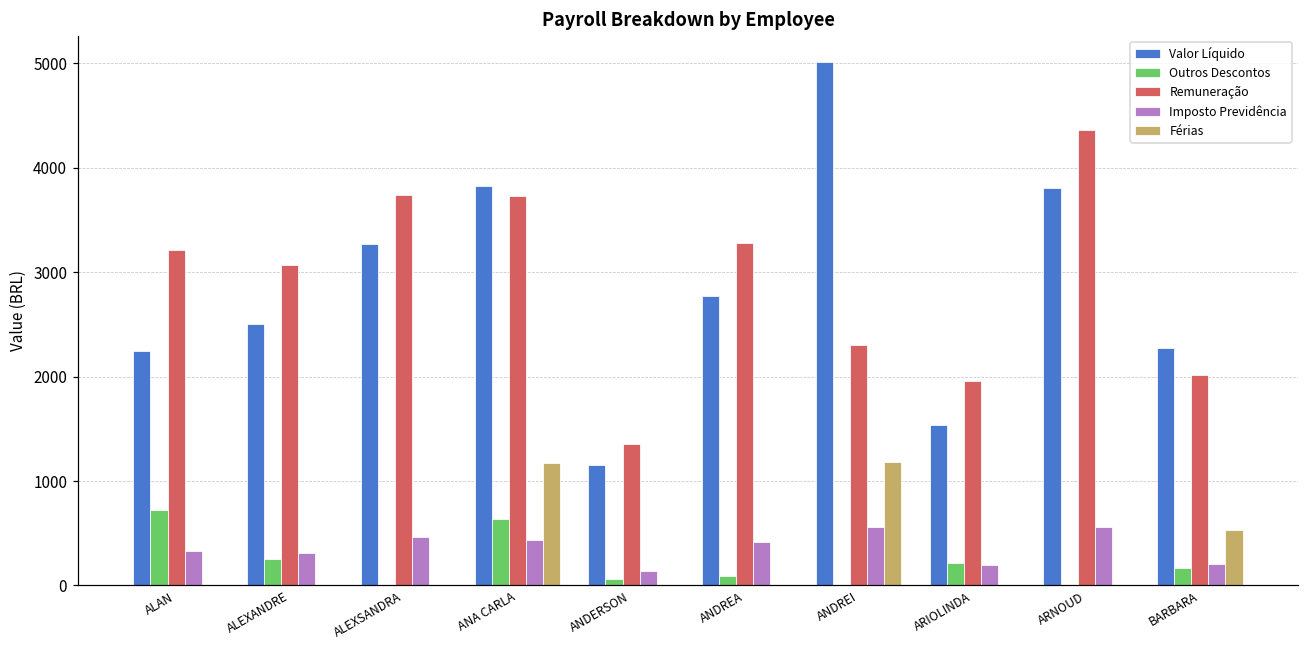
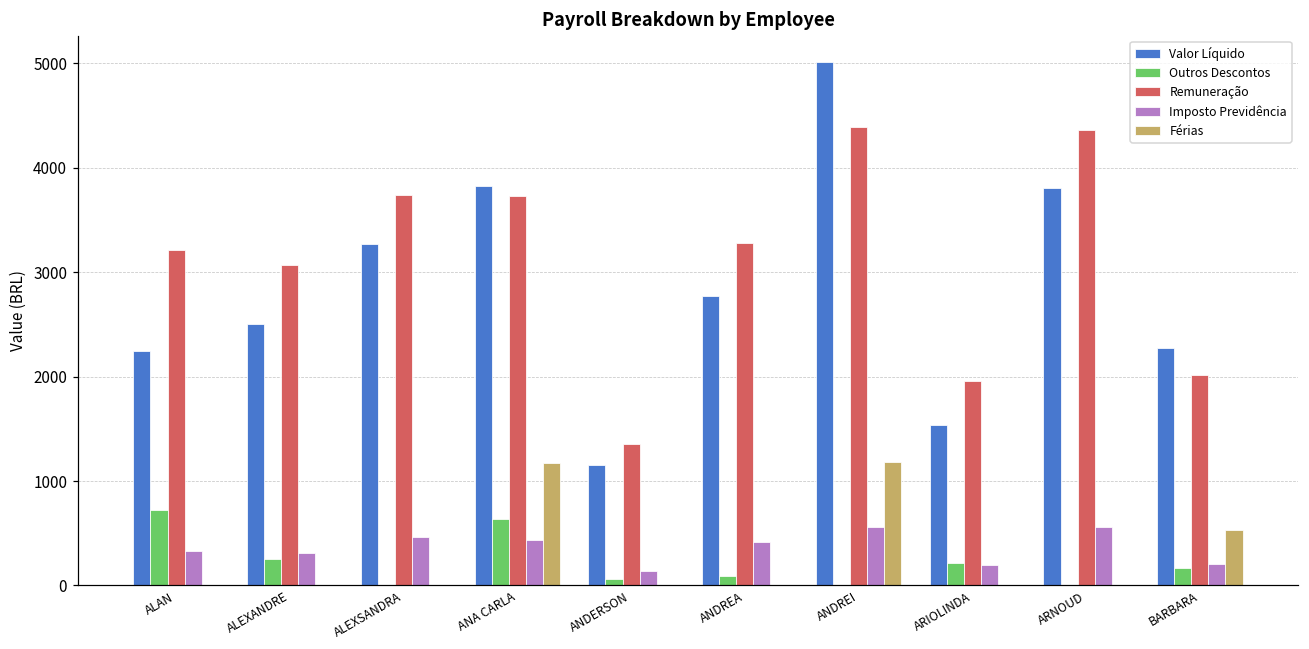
  {
    "Valor Líquido": {
      "ALAN": 2200,
      "ALEXANDRE": 2500,
      "ALEXSANDRA": 3300,
      "ANA CARLA": 3800,
      "ANDERSON": 1200,
      "ANDREA": 2800,
      "ANDREI": 5000,
      "ARIOLINDA": 1500,
      "ARNOUD": 3800,
      "BARBARA": 2300
    },
    "Outros Descontos": {
      "ALAN": 700,
      "ALEXANDRE": 300,
      "ALEXSANDRA": 0,
      "ANA CARLA": 600,
      "ANDERSON": 100,
      "ANDREA": 100,
      "ANDREI": 0,
      "ARIOLINDA": 200,
      "ARNOUD": 0,
      "BARBARA": 200
    },
    "Remuneração": {
      "ALAN": 3200,
      "ALEXANDRE": 3100,
      "ALEXSANDRA": 3700,
      "ANA CARLA": 3700,
      "ANDERSON": 1400,
      "ANDREA": 3300,
-     "ANDREI": 2300,
+     "ANDREI": 4400,
      "ARIOLINDA": 2000,
      "ARNOUD": 4400,
      "BARBARA": 2000
    },
    "Imposto Previdência": {
      "ALAN": 300,
      "ALEXANDRE": 300,
      "ALEXSANDRA": 500,
      "ANA CARLA": 400,
      "ANDERSON": 100,
      "ANDREA": 400,
      "ANDREI": 600,
      "ARIOLINDA": 200,
      "ARNOUD": 600,
      "BARBARA": 200
    },
    "Férias": {
      "ALAN": 0,
      "ALEXANDRE": 0,
      "ALEXSANDRA": 0,
      "ANA CARLA": 1200,
      "ANDERSON": 0,
      "ANDREA": 0,
      "ANDREI": 1200,
      "ARIOLINDA": 0,
      "ARNOUD": 0,
      "BARBARA": 500
    }
  }
